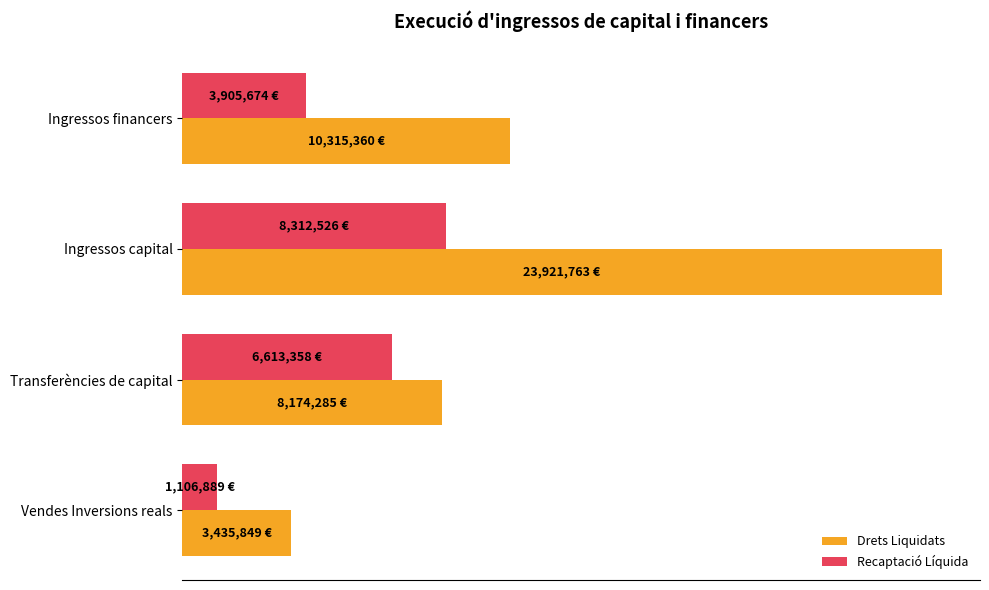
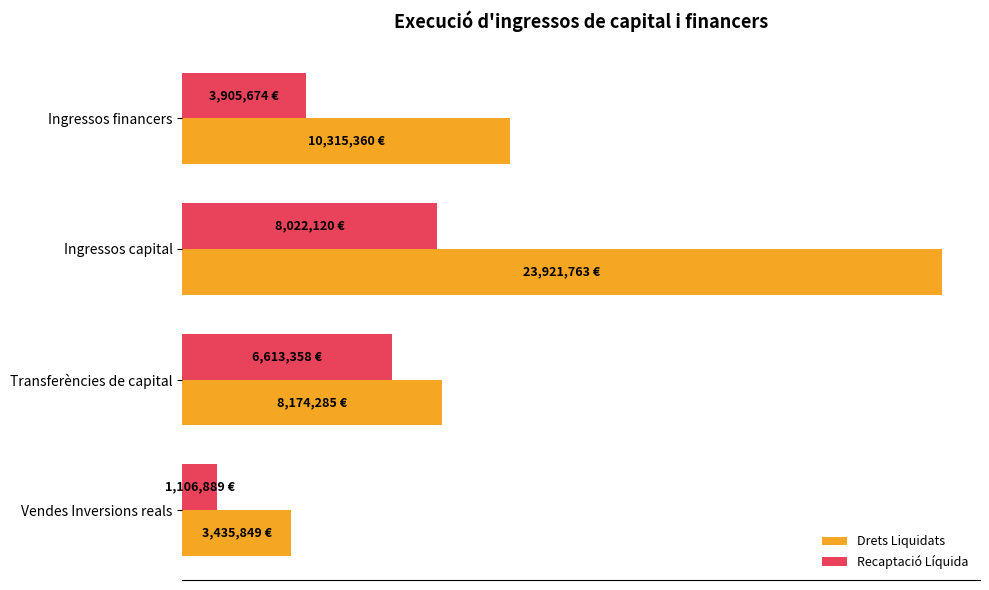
  {
    "Drets Liquidats": {
      "Ingressos financers": "10,315,360",
      "Ingressos capital": "23,921,763",
      "Transferències de capital": "8,174,285",
      "Vendes Inversions reals": "3,435,849"
    },
    "Recaptació Líquida": {
      "Ingressos financers": "3,905,674",
-     "Ingressos capital": "8,312,526",
+     "Ingressos capital": "8,022,120",
      "Transferències de capital": "6,613,358",
      "Vendes Inversions reals": "1,106,889"
    }
  }
